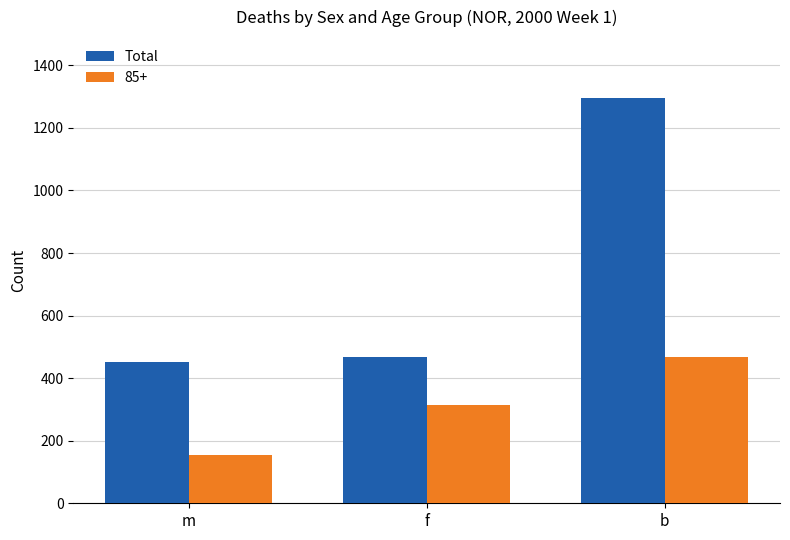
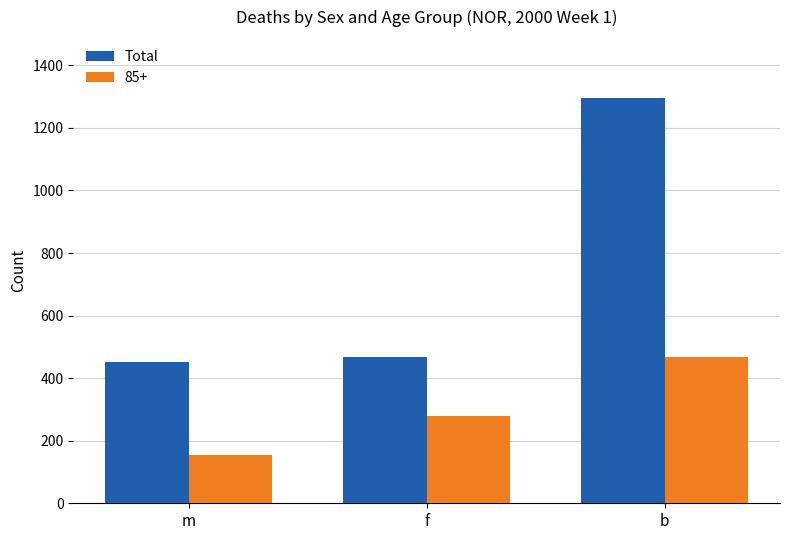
  {
    "Total": {
      "m": 450,
      "f": 470,
      "b": 1300
    },
    "85+": {
      "m": 150,
-     "f": 320,
+     "f": 280,
      "b": 470
    }
  }
